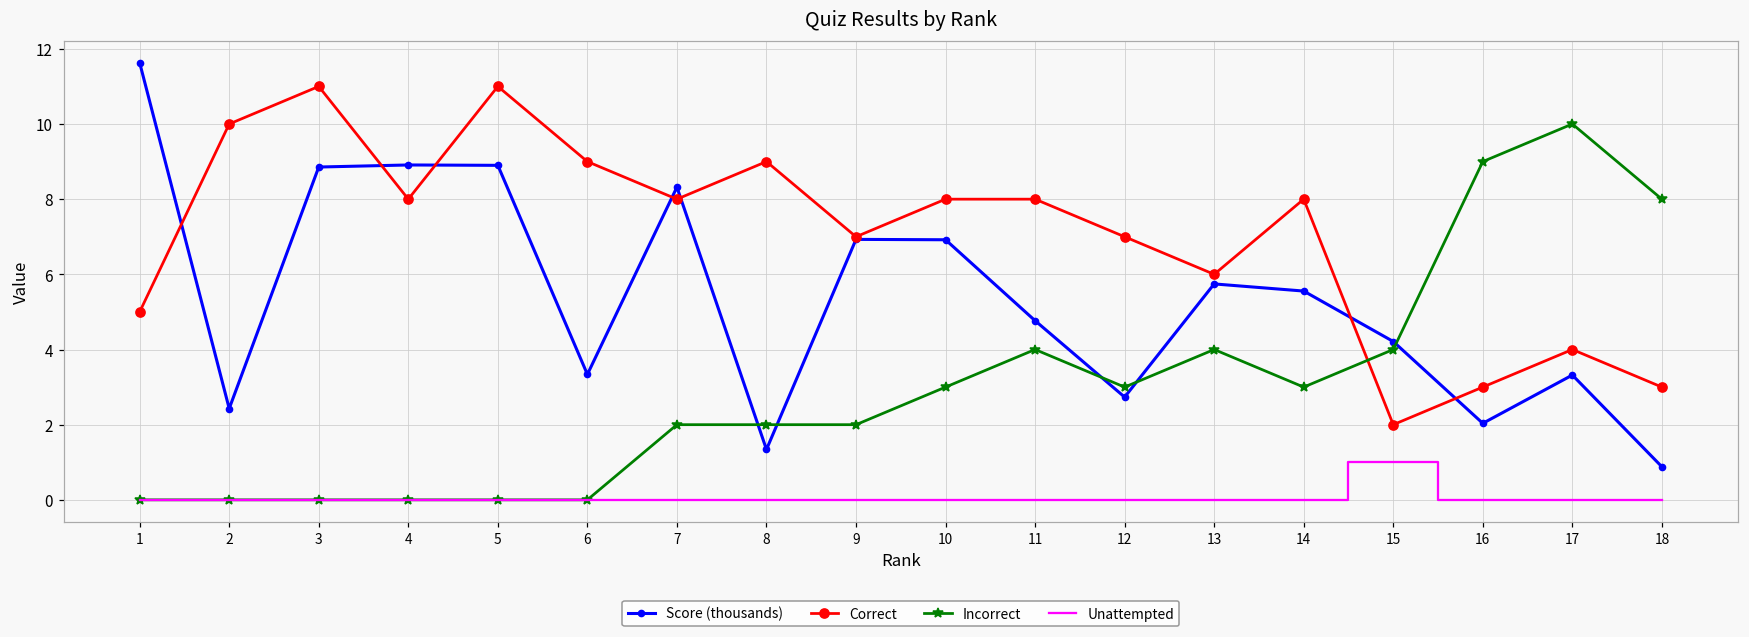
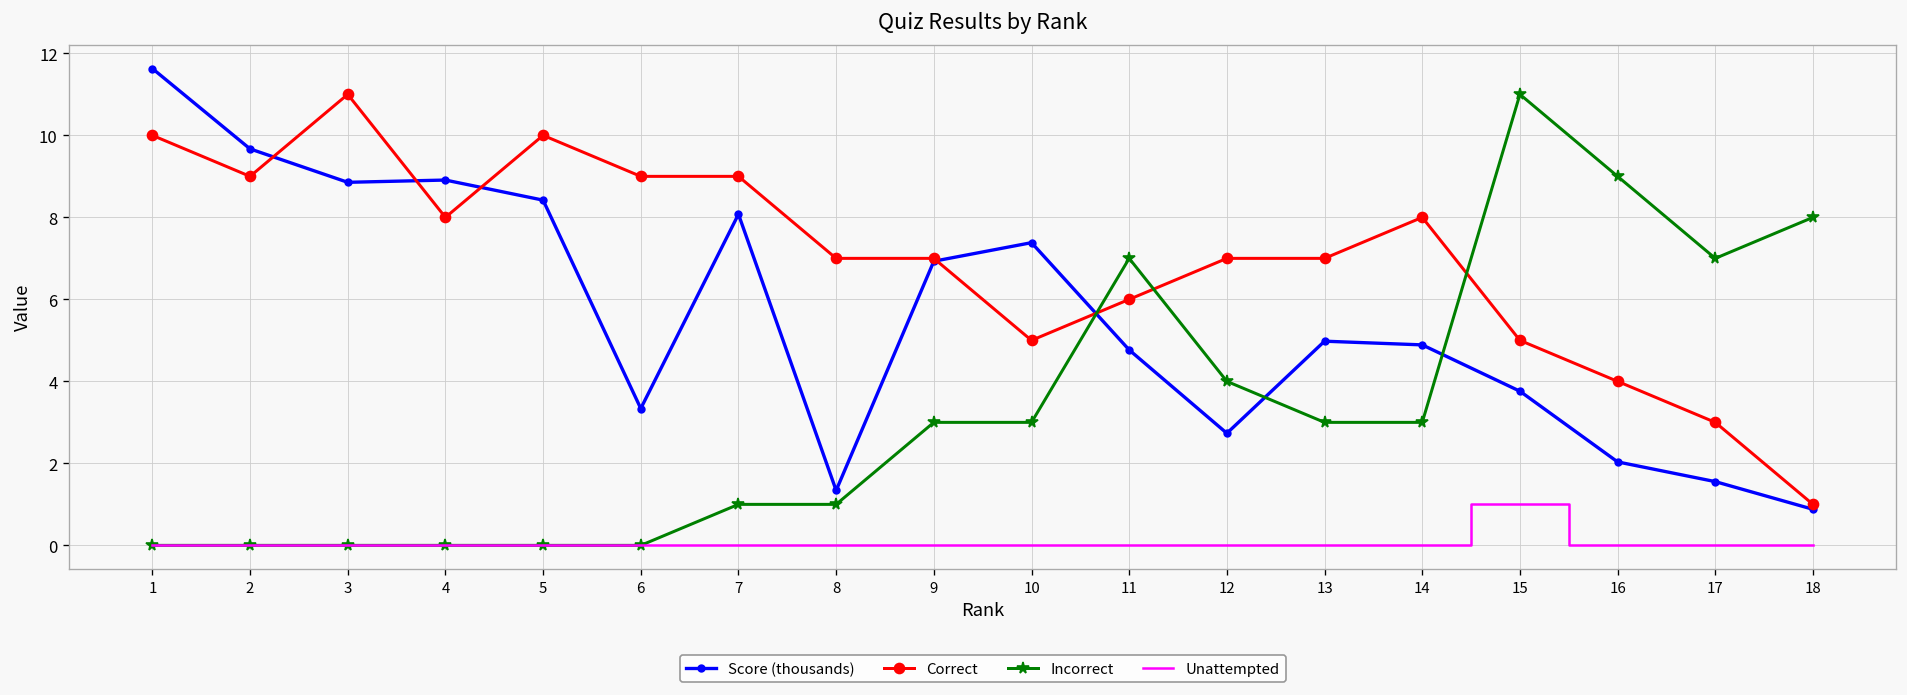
  {
    "Score (thousands)": {
      "1": 11.6,
-     "2": 2.4,
+     "2": 9.7,
      "3": 8.9,
      "4": 8.9,
-     "5": 8.9,
+     "5": 8.4,
      "6": 3.3,
-     "7": 8.3,
+     "7": 8.1,
      "8": 1.3,
-     "10": 6.9,
+     "10": 7.4,
      "11": 4.8,
      "12": 2.7,
-     "13": 5.7,
-     "14": 5.6,
-     "15": 4.2,
+     "13": 5.0,
+     "14": 4.9,
+     "15": 3.8,
      "16": 2.0,
-     "17": 3.3,
+     "17": 1.6,
      "18": 0.9
    },
    "Correct": {
-     "1": 5,
-     "2": 10,
+     "1": 10,
+     "2": 9,
      "3": 11,
      "4": 8,
-     "5": 11,
+     "5": 10,
      "6": 9,
-     "7": 8,
-     "8": 9,
-     "10": 8,
-     "11": 8,
+     "7": 9,
+     "8": 7,
+     "10": 5,
+     "11": 6,
      "12": 7,
-     "13": 6,
+     "13": 7,
      "14": 8,
-     "15": 2,
-     "16": 3,
-     "17": 4,
-     "18": 3
+     "15": 5,
+     "16": 4,
+     "17": 3,
+     "18": 1
    },
    "Incorrect": {
-     "7": 2,
-     "8": 2,
-     "9": 2,
+     "7": 1,
+     "8": 1,
+     "9": 3,
      "10": 3,
-     "11": 4,
-     "12": 3,
-     "13": 4,
+     "11": 7,
+     "12": 4,
+     "13": 3,
      "14": 3,
-     "15": 4,
+     "15": 11,
      "16": 9,
-     "17": 10,
+     "17": 7,
      "18": 8
    },
    "Unattempted": {
      "7": 0.0,
      "8": 0.0,
      "9": 0.0,
      "10": 0.0,
      "11": 0.0,
      "12": 0.0,
      "13": 0.0,
      "14": 0.0,
      "15": 1.0,
      "16": 0.0,
      "17": 0.0,
      "18": 0.0
    }
  }
